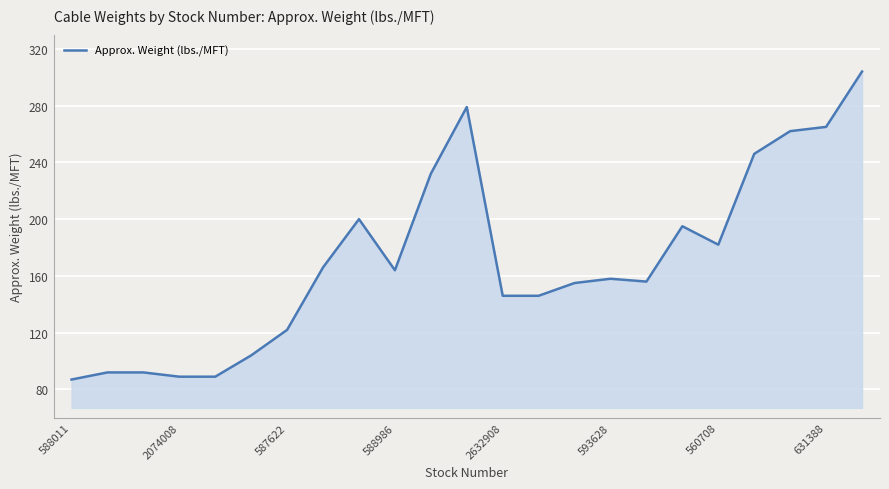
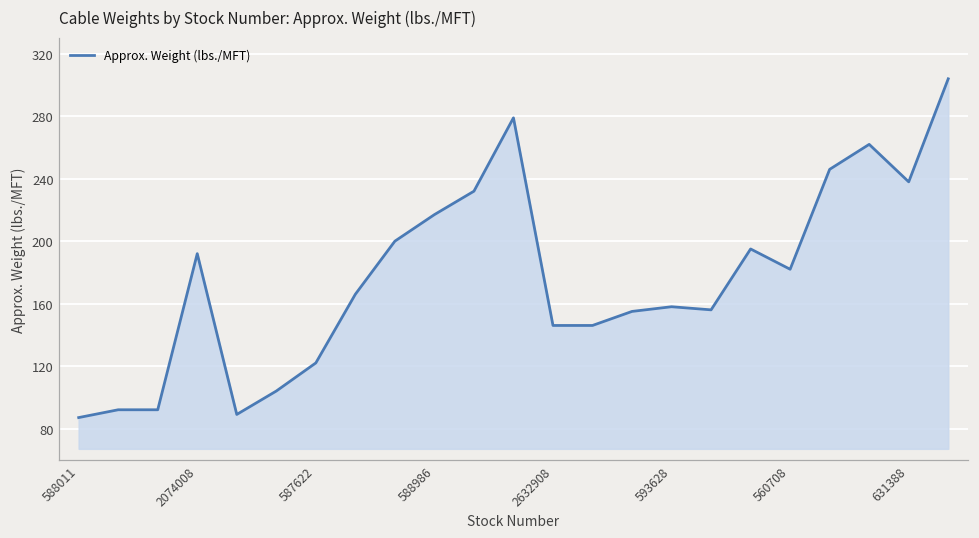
  {
    "588011": 87,
-   "2074008": 89,
+   "2074008": 192,
    "587622": 122,
-   "588986": 164,
+   "588986": 217,
    "2632908": 146,
    "593628": 158,
    "560708": 182,
-   "631388": 265
+   "631388": 238
  }
